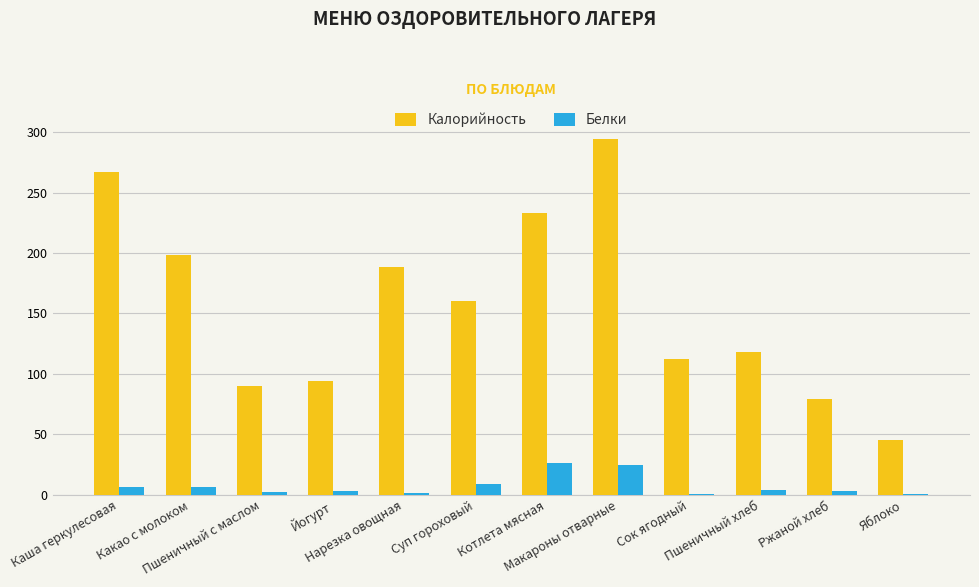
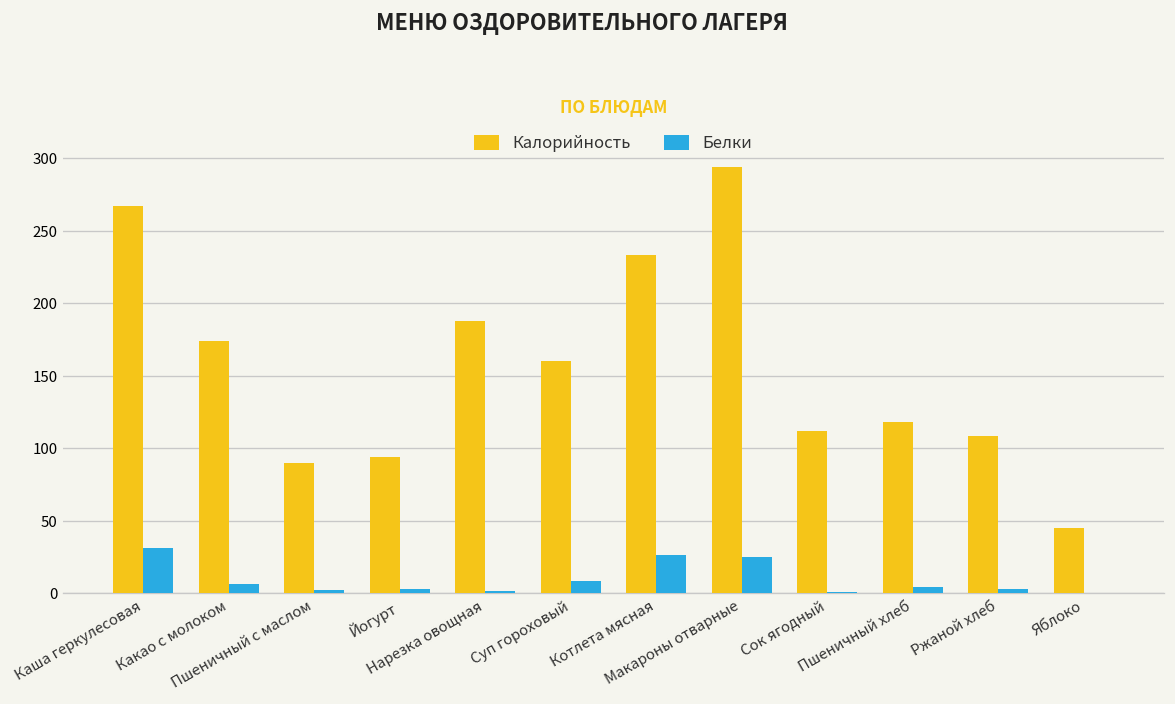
  {
    "Калорийность": {
      "Каша геркулесовая": 267,
-     "Какао с молоком": 198,
+     "Какао с молоком": 174,
      "Пшеничный с маслом": 90,
      "Йогурт": 94,
      "Нарезка овощная": 188,
      "Суп гороховый": 160,
      "Котлета мясная": 233,
      "Макароны отварные": 294,
      "Сок ягодный": 112,
      "Пшеничный хлеб": 118,
-     "Ржаной хлеб": 80,
+     "Ржаной хлеб": 108,
      "Яблоко": 45
    },
    "Белки": {
-     "Каша геркулесовая": 7,
+     "Каша геркулесовая": 31,
      "Какао с молоком": 6,
      "Пшеничный с маслом": 2,
      "Йогурт": 3,
      "Суп гороховый": 9,
      "Котлета мясная": 26,
      "Макароны отварные": 25,
      "Пшеничный хлеб": 4,
      "Ржаной хлеб": 3
    }
  }
